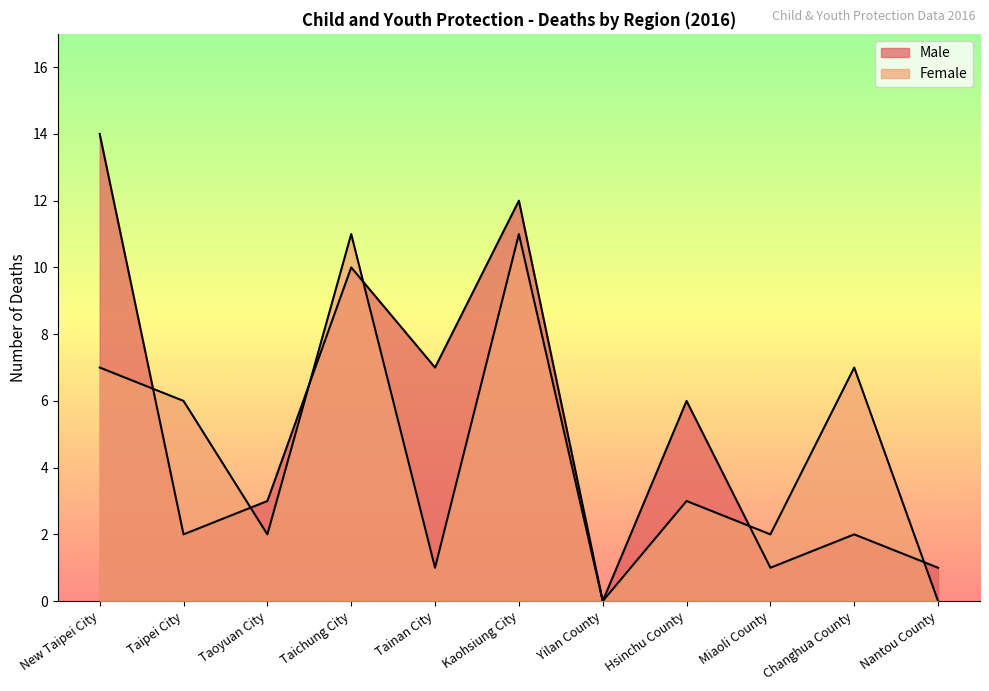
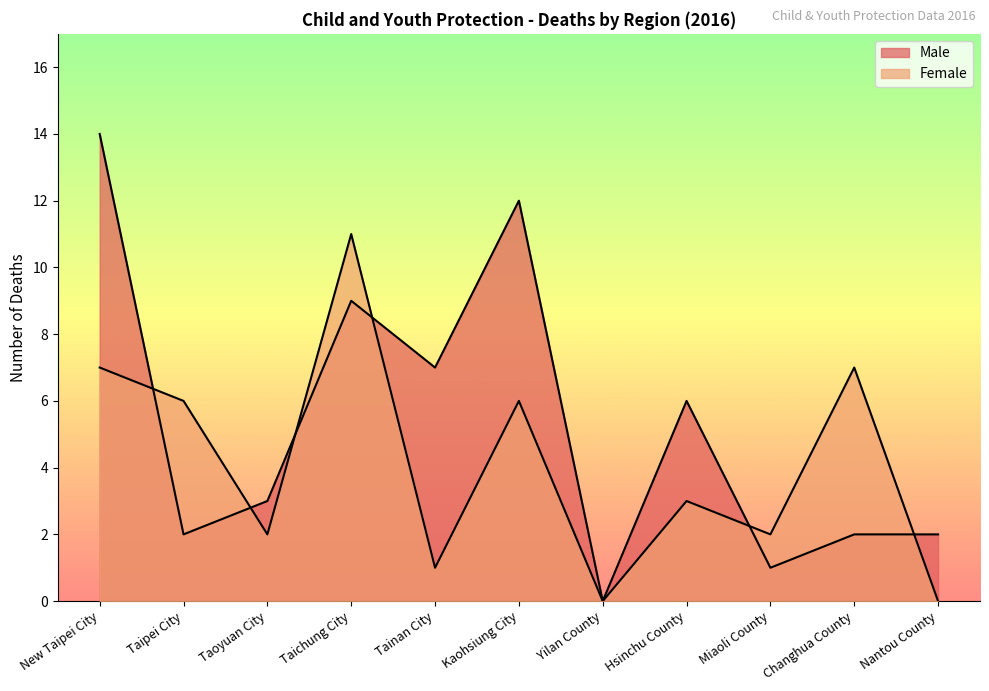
  {
    "Male": {
      "New Taipei City": 14,
      "Taipei City": 2,
      "Taoyuan City": 3,
-     "Taichung City": 10,
+     "Taichung City": 9,
      "Tainan City": 7,
      "Kaohsiung City": 12,
      "Hsinchu County": 6,
      "Miaoli County": 1,
      "Changhua County": 2,
-     "Nantou County": 1
+     "Nantou County": 2
    },
    "Female": {
      "New Taipei City": 7,
      "Taipei City": 6,
      "Taoyuan City": 2,
      "Taichung City": 11,
      "Tainan City": 1,
-     "Kaohsiung City": 11,
+     "Kaohsiung City": 6,
      "Hsinchu County": 3,
      "Miaoli County": 2,
      "Changhua County": 7,
      "Nantou County": 0
    }
  }
